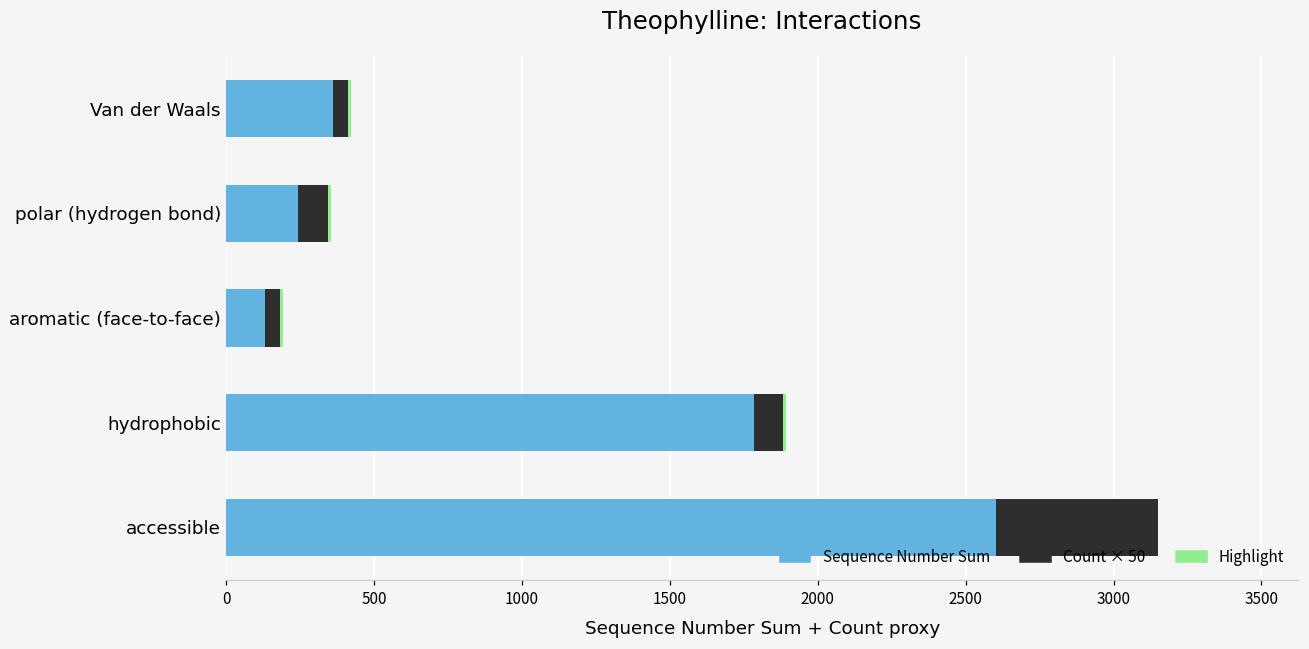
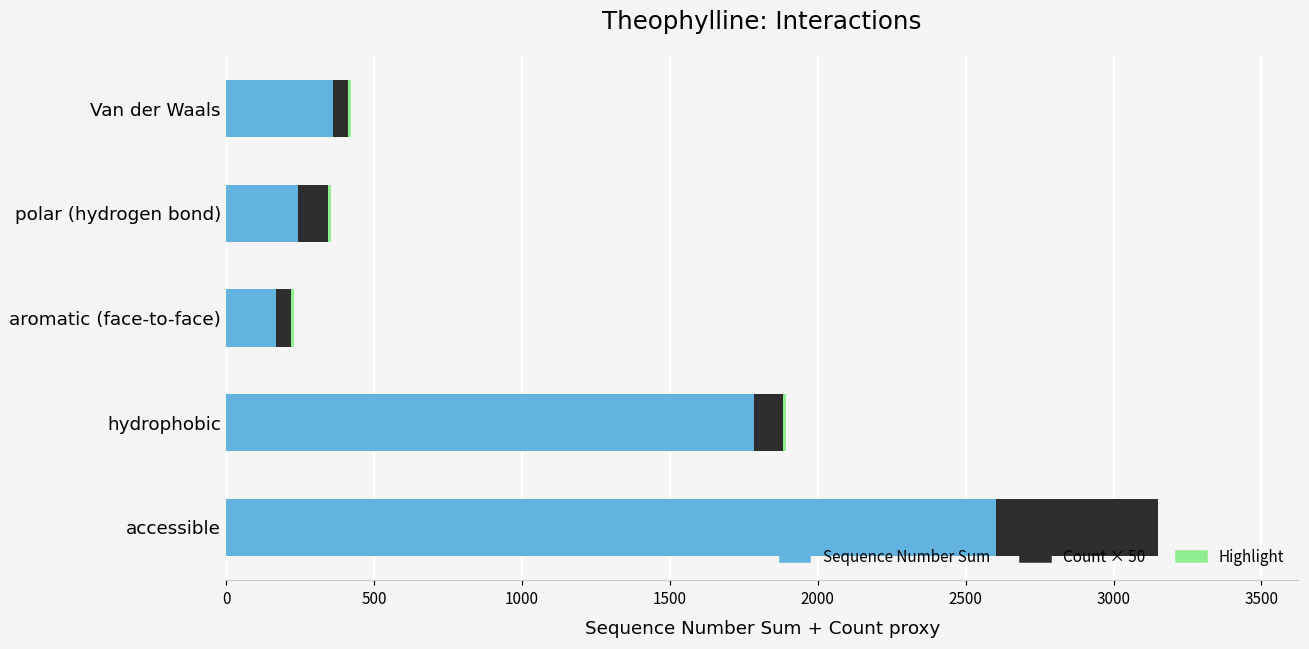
  {
    "Sequence Number Sum": {
      "Van der Waals": 360,
      "polar (hydrogen bond)": 240,
-     "aromatic (face-to-face)": 130,
+     "aromatic (face-to-face)": 170,
      "hydrophobic": 1780,
      "accessible": 2600
    },
    "Count × 50": {
      "Van der Waals": 50,
      "polar (hydrogen bond)": 100,
      "aromatic (face-to-face)": 50,
      "hydrophobic": 100,
      "accessible": 550
    },
    "Highlight": {
      "Van der Waals": 10,
      "polar (hydrogen bond)": 10,
      "aromatic (face-to-face)": 10,
      "hydrophobic": 10,
      "accessible": 0
    }
  }
